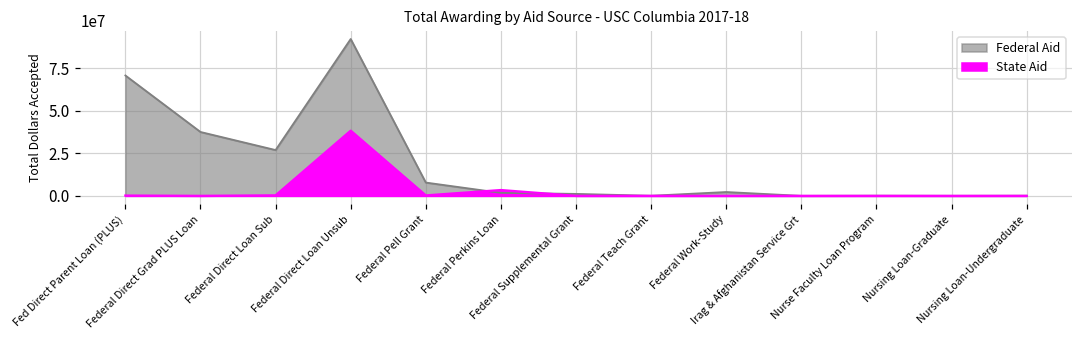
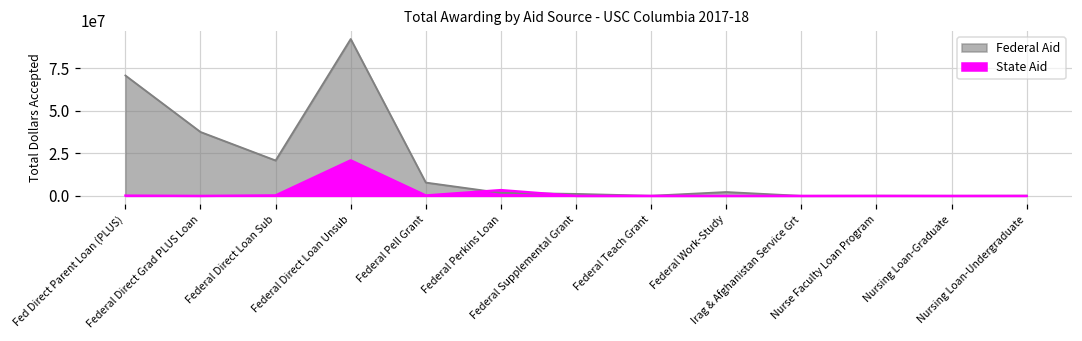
  {
    "Federal Aid": {
      "Fed Direct Parent Loan (PLUS)": 71000000,
      "Federal Direct Grad PLUS Loan": 38000000,
-     "Federal Direct Loan Sub": 27000000,
+     "Federal Direct Loan Sub": 21000000,
      "Federal Direct Loan Unsub": 92000000,
      "Federal Pell Grant": 8000000,
      "Federal Perkins Loan": 2000000,
      "Federal Work-Study": 2000000
    },
    "State Aid": {
      "Fed Direct Parent Loan (PLUS)": 0,
      "Federal Direct Grad PLUS Loan": 0,
      "Federal Direct Loan Sub": 0,
-     "Federal Direct Loan Unsub": 38000000,
+     "Federal Direct Loan Unsub": 21000000,
      "Federal Pell Grant": 0,
      "Federal Perkins Loan": 3000000,
      "Federal Work-Study": 0
    }
  }
